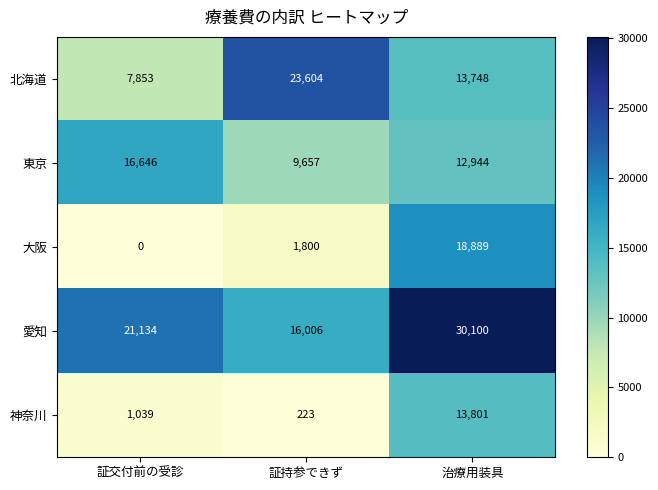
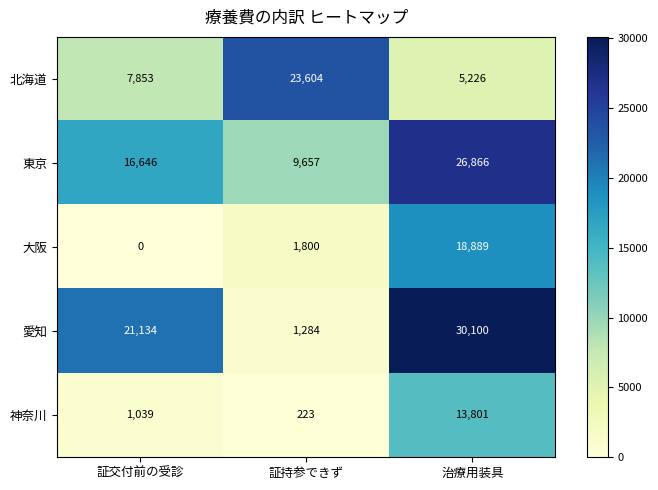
  {
    "北海道": {
      "証交付前の受診": "7,853",
      "証持参できず": "23,604",
-     "治療用装具": "13,748"
+     "治療用装具": "5,226"
    },
    "東京": {
      "証交付前の受診": "16,646",
      "証持参できず": "9,657",
-     "治療用装具": "12,944"
+     "治療用装具": "26,866"
    },
    "大阪": {
      "証交付前の受診": "0",
      "証持参できず": "1,800",
      "治療用装具": "18,889"
    },
    "愛知": {
      "証交付前の受診": "21,134",
-     "証持参できず": "16,006",
+     "証持参できず": "1,284",
      "治療用装具": "30,100"
    },
    "神奈川": {
      "証交付前の受診": "1,039",
      "証持参できず": "223",
      "治療用装具": "13,801"
    }
  }
